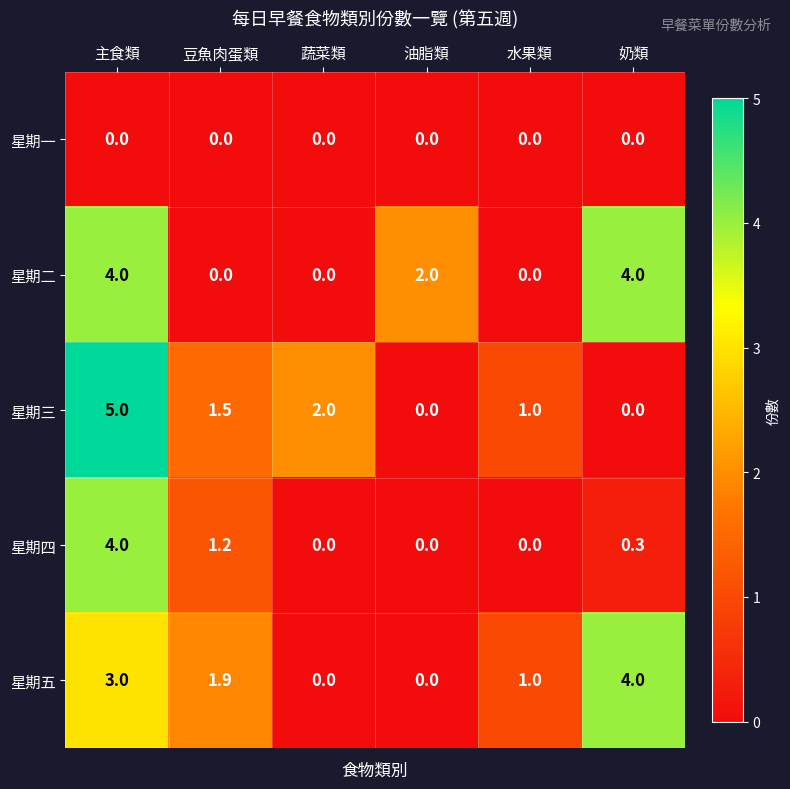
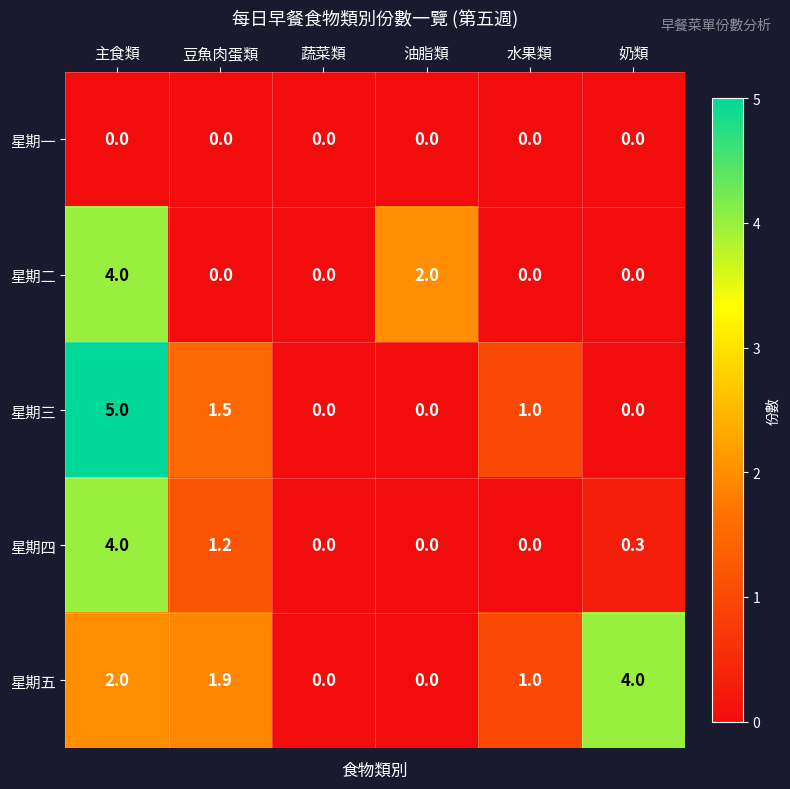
  {
    "星期一": {
      "主食類": 0.0,
      "豆魚肉蛋類": 0.0,
      "蔬菜類": 0.0,
      "油脂類": 0.0,
      "水果類": 0.0,
      "奶類": 0.0
    },
    "星期二": {
      "主食類": 4.0,
      "豆魚肉蛋類": 0.0,
      "蔬菜類": 0.0,
      "油脂類": 2.0,
      "水果類": 0.0,
-     "奶類": 4.0
+     "奶類": 0.0
    },
    "星期三": {
      "主食類": 5.0,
      "豆魚肉蛋類": 1.5,
-     "蔬菜類": 2.0,
+     "蔬菜類": 0.0,
      "油脂類": 0.0,
      "水果類": 1.0,
      "奶類": 0.0
    },
    "星期四": {
      "主食類": 4.0,
      "豆魚肉蛋類": 1.2,
      "蔬菜類": 0.0,
      "油脂類": 0.0,
      "水果類": 0.0,
      "奶類": 0.3
    },
    "星期五": {
-     "主食類": 3.0,
+     "主食類": 2.0,
      "豆魚肉蛋類": 1.9,
      "蔬菜類": 0.0,
      "油脂類": 0.0,
      "水果類": 1.0,
      "奶類": 4.0
    }
  }
